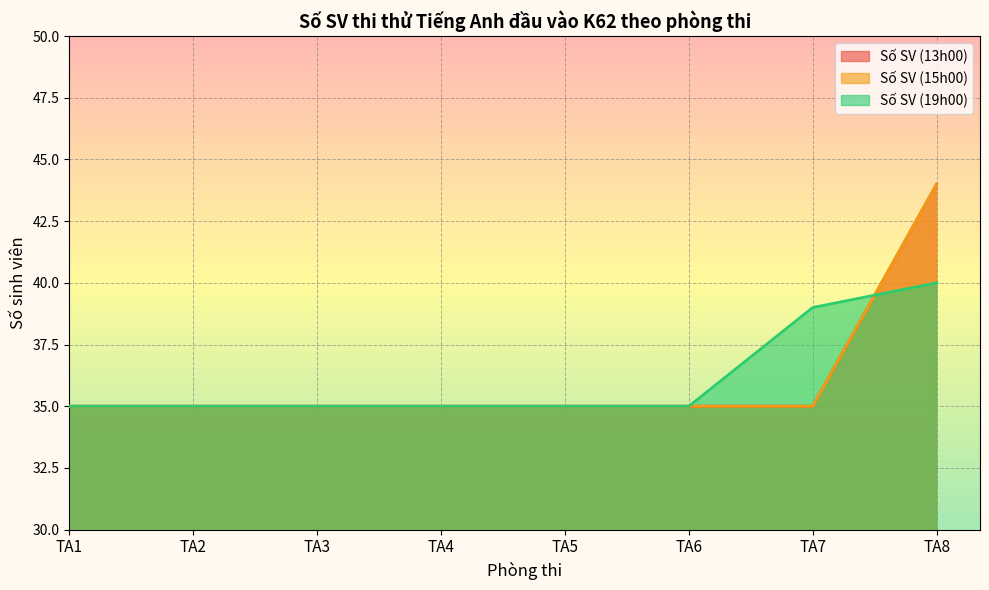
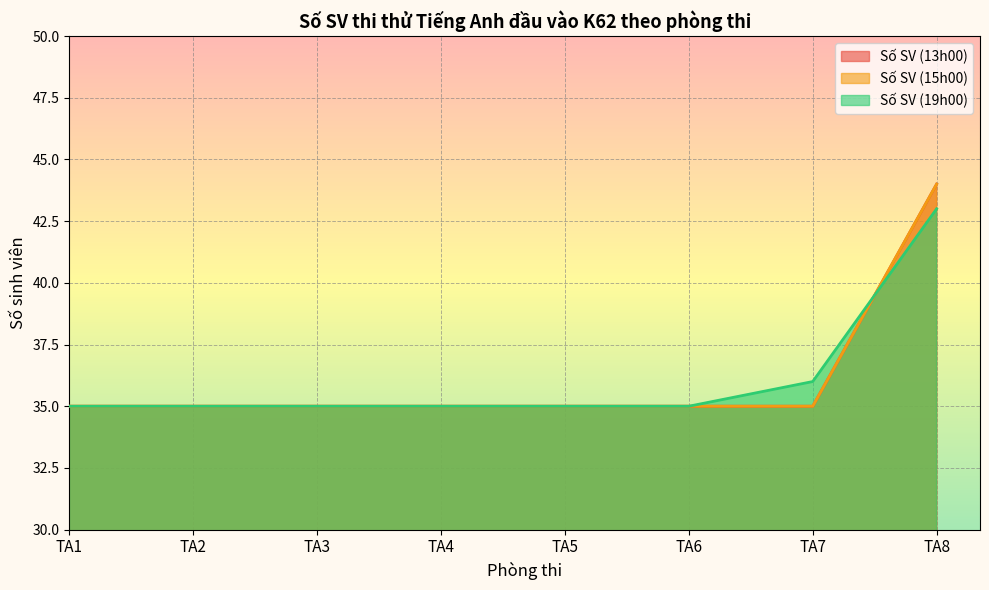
  {
    "Số SV (15h00)": {
      "TA7": 35,
      "TA8": 44
    },
    "Số SV (19h00)": {
-     "TA7": 39,
-     "TA8": 40
+     "TA7": 36,
+     "TA8": 43
    }
  }
